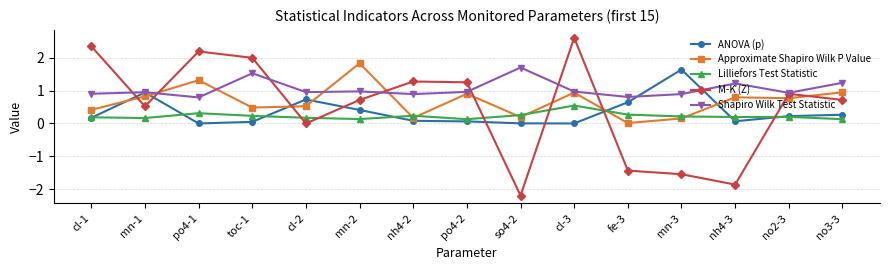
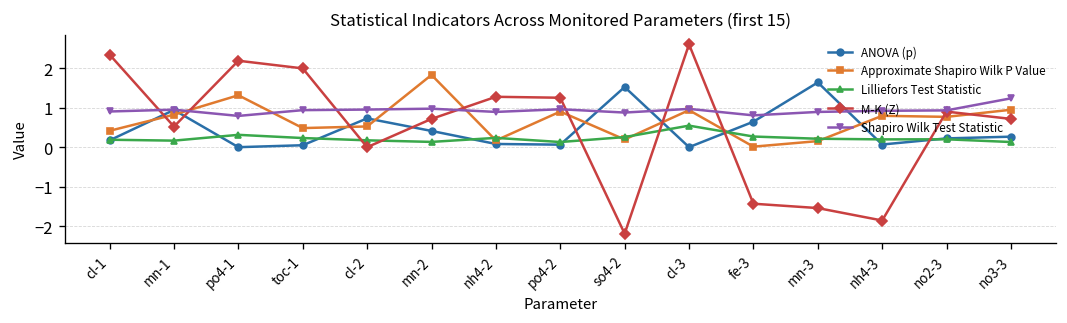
  {
    "ANOVA (p)": {
      "po4-1": 0.0,
      "toc-1": 0.0,
      "cl-2": 0.7,
      "mn-2": 0.4,
      "nh4-2": 0.1,
-     "so4-2": 0.0,
+     "so4-2": 1.5,
      "cl-3": 0.0,
      "fe-3": 0.6,
      "mn-3": 1.6,
      "nh4-3": 0.1,
      "no3-3": 0.3
    },
    "Approximate Shapiro Wilk P Value": {
      "cl-1": 0.4,
      "mn-1": 0.8,
      "po4-1": 1.3,
      "toc-1": 0.5,
      "cl-2": 0.5,
      "mn-2": 1.8,
      "fe-3": 0.0,
      "nh4-3": 0.8,
      "no2-3": 0.8,
      "no3-3": 0.9
    },
    "Lilliefors Test Statistic": {
      "mn-1": 0.2,
      "po4-1": 0.3,
      "toc-1": 0.2,
      "cl-2": 0.2,
      "mn-2": 0.1,
      "cl-3": 0.5,
      "fe-3": 0.3,
      "nh4-3": 0.2,
      "no3-3": 0.1
    },
    "M-K (Z)": {
      "cl-1": 2.3,
      "mn-1": 0.5,
      "po4-1": 2.2,
      "toc-1": 2.0,
      "cl-2": 0.0,
      "mn-2": 0.7,
      "nh4-2": 1.3,
      "po4-2": 1.3,
      "so4-2": -2.2,
      "cl-3": 2.6,
      "fe-3": -1.4,
      "mn-3": -1.5,
      "nh4-3": -1.9,
      "no3-3": 0.7
    },
    "Shapiro Wilk Test Statistic": {
      "cl-1": 0.9,
      "po4-1": 0.8,
-     "toc-1": 1.5,
+     "toc-1": 0.9,
      "cl-2": 1.0,
      "mn-2": 1.0,
      "nh4-2": 0.9,
-     "so4-2": 1.7,
+     "so4-2": 0.9,
      "fe-3": 0.8,
      "mn-3": 0.9,
-     "nh4-3": 1.2,
+     "nh4-3": 0.9,
      "no3-3": 1.2
    }
  }
